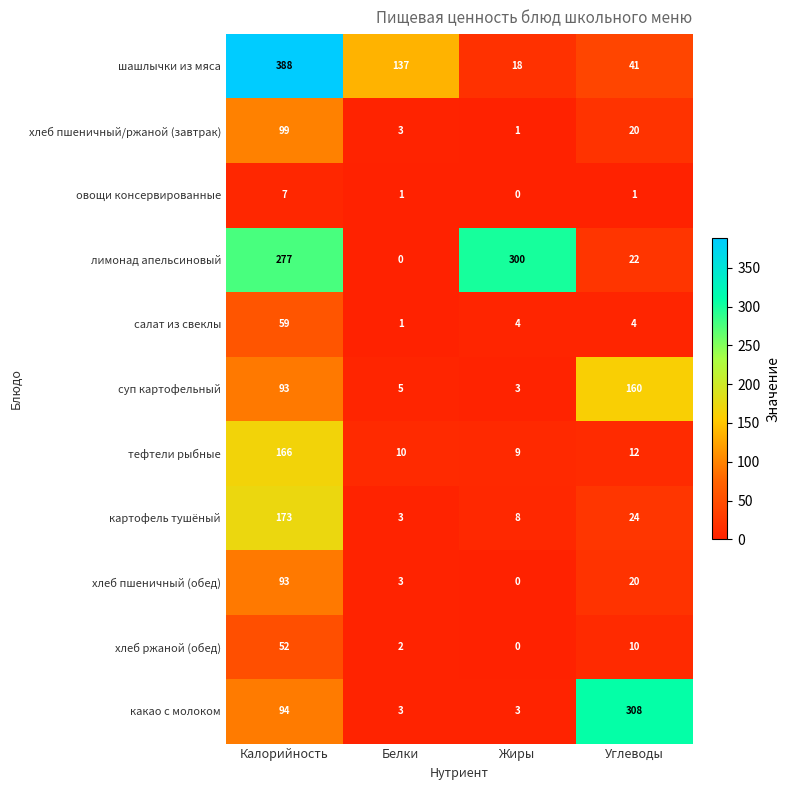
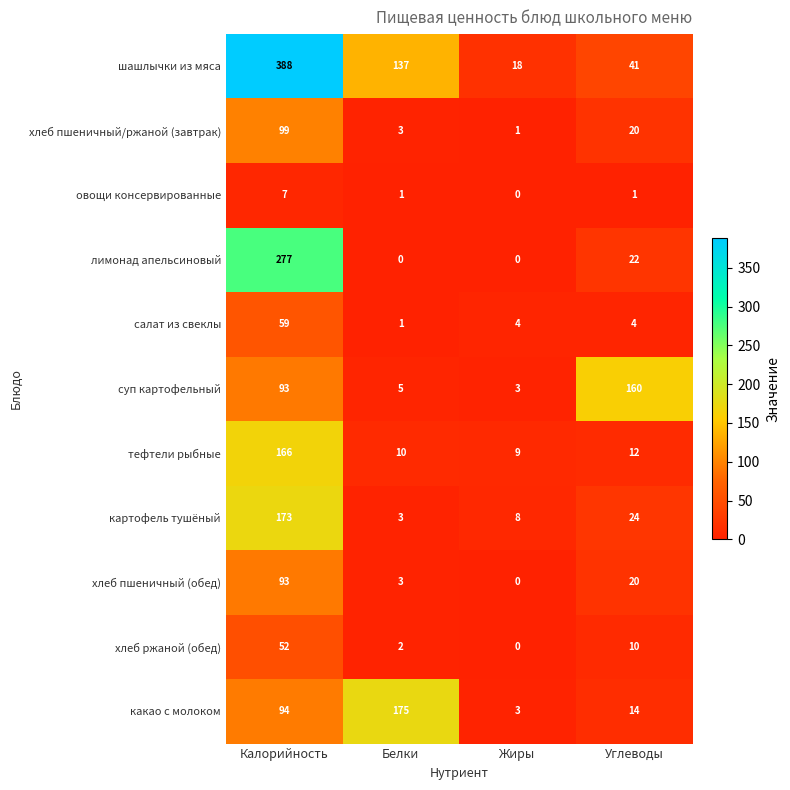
  {
    "шашлычки из мяса": {
      "Калорийность": 388,
      "Белки": 137,
      "Жиры": 18,
      "Углеводы": 41
    },
    "хлеб пшеничный/ржаной (завтрак)": {
      "Калорийность": 99,
      "Белки": 3,
      "Жиры": 1,
      "Углеводы": 20
    },
    "овощи консервированные": {
      "Калорийность": 7,
      "Белки": 1,
      "Жиры": 0,
      "Углеводы": 1
    },
    "лимонад апельсиновый": {
      "Калорийность": 277,
      "Белки": 0,
-     "Жиры": 300,
+     "Жиры": 0,
      "Углеводы": 22
    },
    "салат из свеклы": {
      "Калорийность": 59,
      "Белки": 1,
      "Жиры": 4,
      "Углеводы": 4
    },
    "суп картофельный": {
      "Калорийность": 93,
      "Белки": 5,
      "Жиры": 3,
      "Углеводы": 160
    },
    "тефтели рыбные": {
      "Калорийность": 166,
      "Белки": 10,
      "Жиры": 9,
      "Углеводы": 12
    },
    "картофель тушёный": {
      "Калорийность": 173,
      "Белки": 3,
      "Жиры": 8,
      "Углеводы": 24
    },
    "хлеб пшеничный (обед)": {
      "Калорийность": 93,
      "Белки": 3,
      "Жиры": 0,
      "Углеводы": 20
    },
    "хлеб ржаной (обед)": {
      "Калорийность": 52,
      "Белки": 2,
      "Жиры": 0,
      "Углеводы": 10
    },
    "какао с молоком": {
      "Калорийность": 94,
-     "Белки": 3,
+     "Белки": 175,
      "Жиры": 3,
-     "Углеводы": 308
+     "Углеводы": 14
    }
  }
